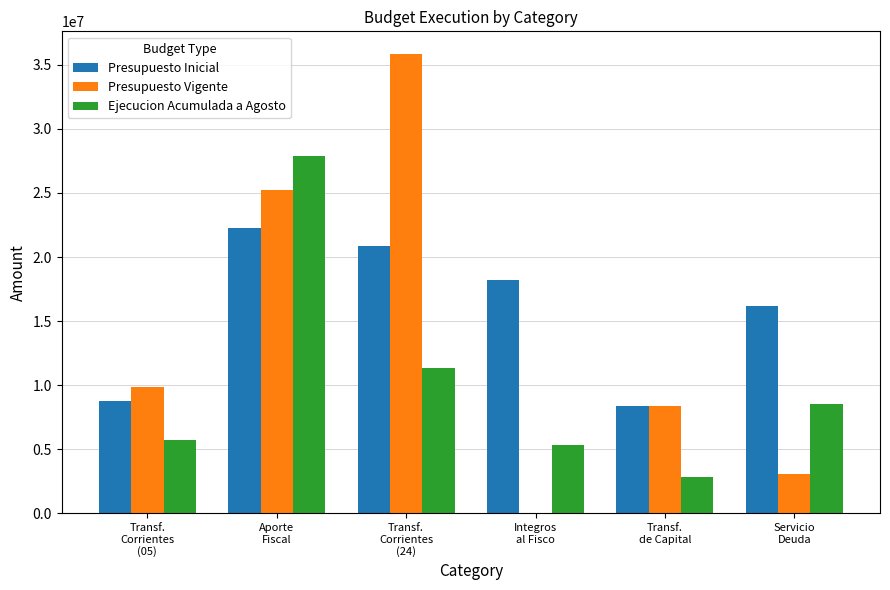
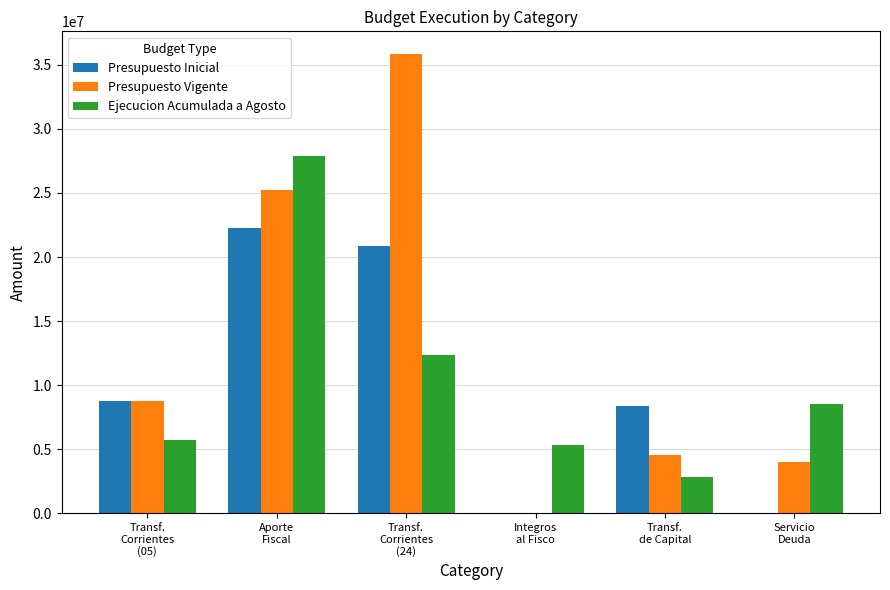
  {
    "Presupuesto Inicial": {
      "Transf. Corrientes (05)": 8800000,
      "Aporte Fiscal": 22200000,
      "Transf. Corrientes (24)": 20900000,
-     "Integros al Fisco": 18200000,
+     "Integros al Fisco": 0,
      "Transf. de Capital": 8400000,
-     "Servicio Deuda": 16200000
+     "Servicio Deuda": 0
    },
    "Presupuesto Vigente": {
-     "Transf. Corrientes (05)": 9900000,
+     "Transf. Corrientes (05)": 8800000,
      "Aporte Fiscal": 25200000,
      "Transf. Corrientes (24)": 35800000,
-     "Transf. de Capital": 8400000,
-     "Servicio Deuda": 3100000
+     "Transf. de Capital": 4600000,
+     "Servicio Deuda": 4000000
    },
    "Ejecucion Acumulada a Agosto": {
      "Transf. Corrientes (05)": 5700000,
      "Aporte Fiscal": 27900000,
-     "Transf. Corrientes (24)": 11400000,
+     "Transf. Corrientes (24)": 12300000,
      "Integros al Fisco": 5300000,
      "Transf. de Capital": 2900000,
      "Servicio Deuda": 8600000
    }
  }
